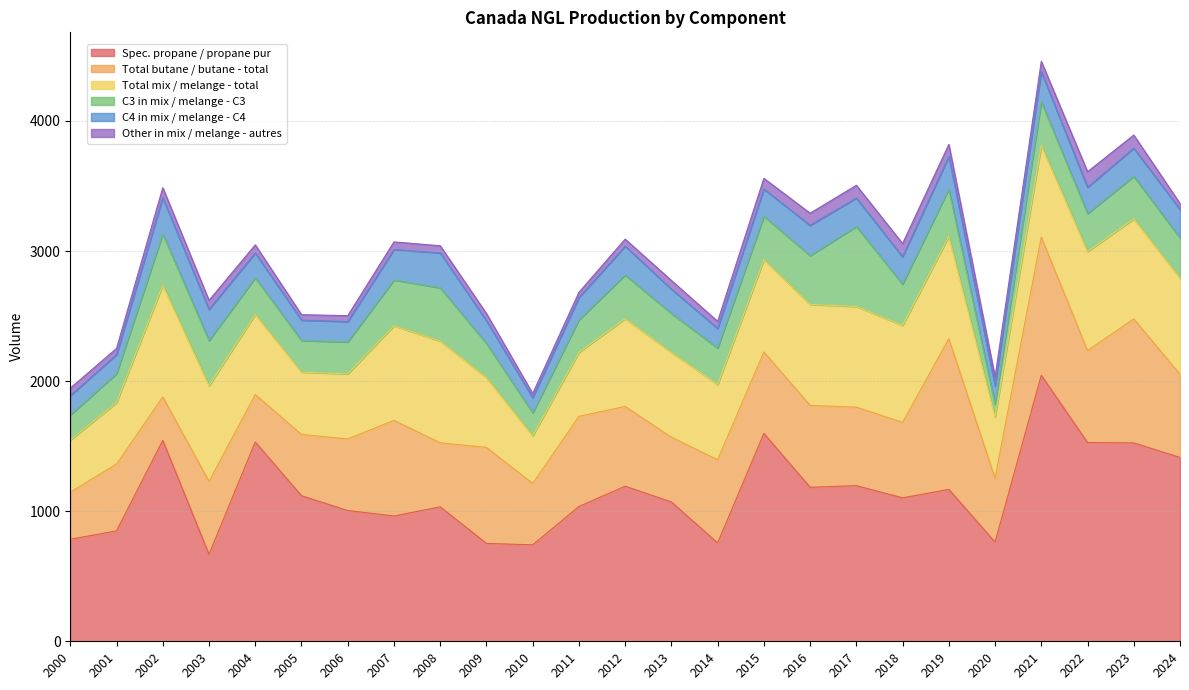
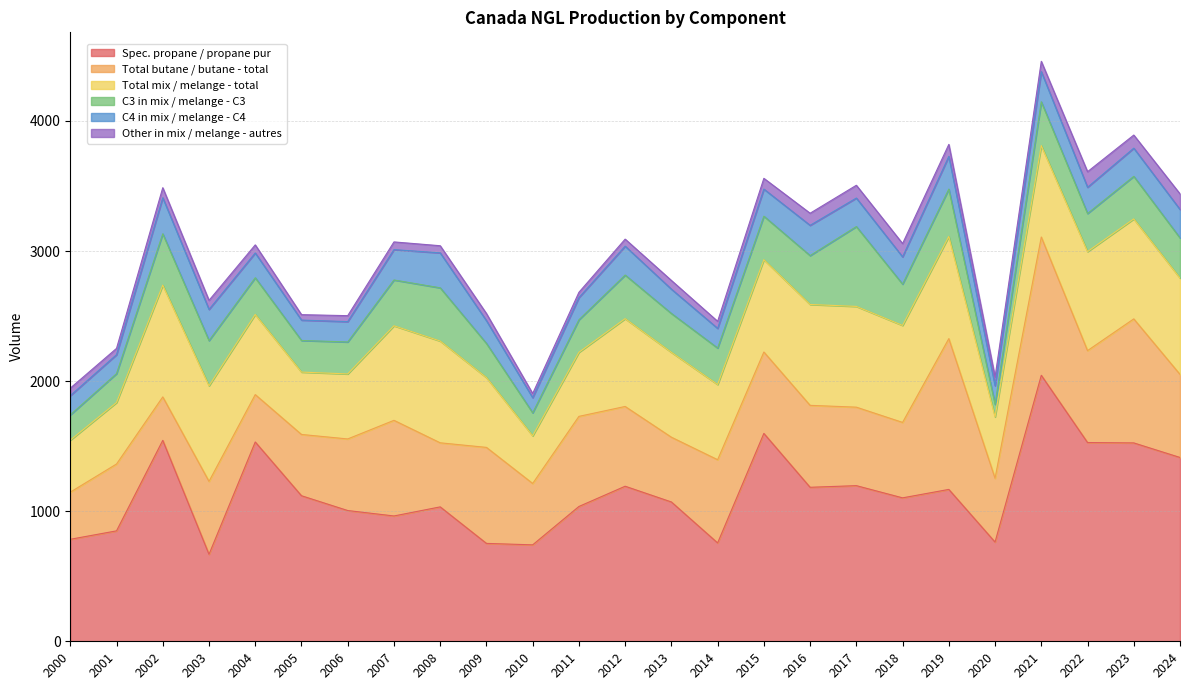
  {
    "Spec. propane / propane pur": {
      "2000": 780,
      "2001": 850,
      "2002": 1540,
      "2003": 670,
      "2004": 1530,
      "2005": 1120,
      "2006": 1010,
      "2007": 960,
      "2008": 1030,
      "2009": 750,
      "2010": 740,
      "2011": 1040,
      "2012": 1190,
      "2013": 1070,
      "2014": 760,
      "2015": 1600,
      "2016": 1180,
      "2017": 1200,
      "2018": 1100,
      "2019": 1170,
      "2020": 760,
      "2021": 2040,
      "2022": 1530,
      "2023": 1530,
      "2024": 1410
    },
    "C3 in mix / melange - C3": {
      "2000": 190,
      "2001": 220,
      "2002": 390,
      "2003": 350,
      "2004": 280,
      "2005": 240,
      "2006": 250,
      "2007": 350,
      "2008": 410,
      "2009": 260,
      "2010": 180,
      "2011": 250,
      "2012": 340,
      "2013": 300,
      "2014": 280,
      "2015": 330,
      "2016": 380,
      "2017": 610,
      "2018": 320,
      "2019": 360,
      "2020": 100,
      "2021": 340,
      "2022": 290,
      "2023": 330,
      "2024": 310
    },
    "C4 in mix / melange - C4": {
      "2000": 150,
      "2001": 150,
      "2002": 280,
      "2003": 240,
      "2004": 190,
      "2005": 160,
      "2006": 160,
      "2007": 230,
      "2008": 270,
      "2009": 180,
      "2010": 120,
      "2011": 170,
      "2012": 220,
      "2013": 190,
      "2014": 150,
      "2015": 210,
      "2016": 230,
      "2017": 220,
      "2018": 210,
      "2019": 250,
      "2020": 140,
      "2021": 230,
      "2022": 200,
      "2023": 220,
      "2024": 220
    },
    "Other in mix / melange - autres": {
      "2000": 60,
      "2001": 50,
      "2002": 80,
      "2003": 70,
      "2004": 60,
      "2005": 40,
      "2006": 50,
      "2007": 60,
      "2008": 50,
      "2009": 50,
      "2010": 30,
      "2011": 40,
      "2012": 50,
      "2013": 70,
      "2014": 50,
      "2015": 80,
      "2016": 90,
      "2017": 100,
      "2018": 100,
      "2019": 90,
      "2020": 70,
      "2021": 80,
      "2022": 120,
      "2023": 100,
-     "2024": 50
+     "2024": 120
    }
  }
